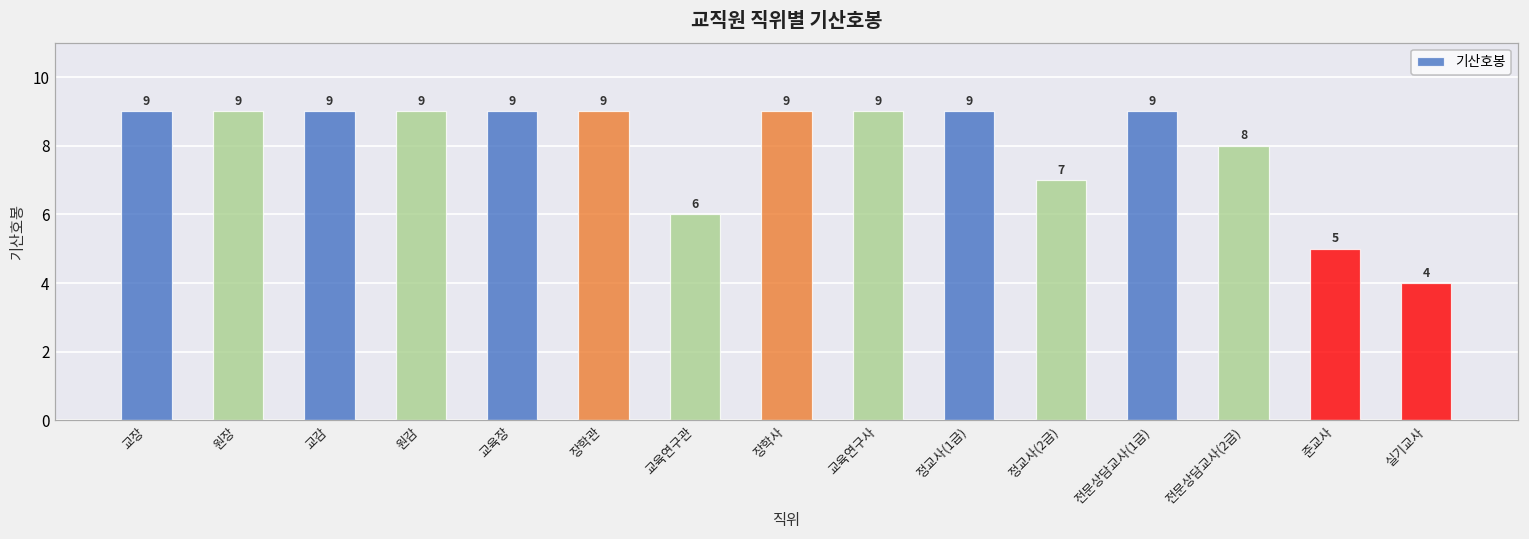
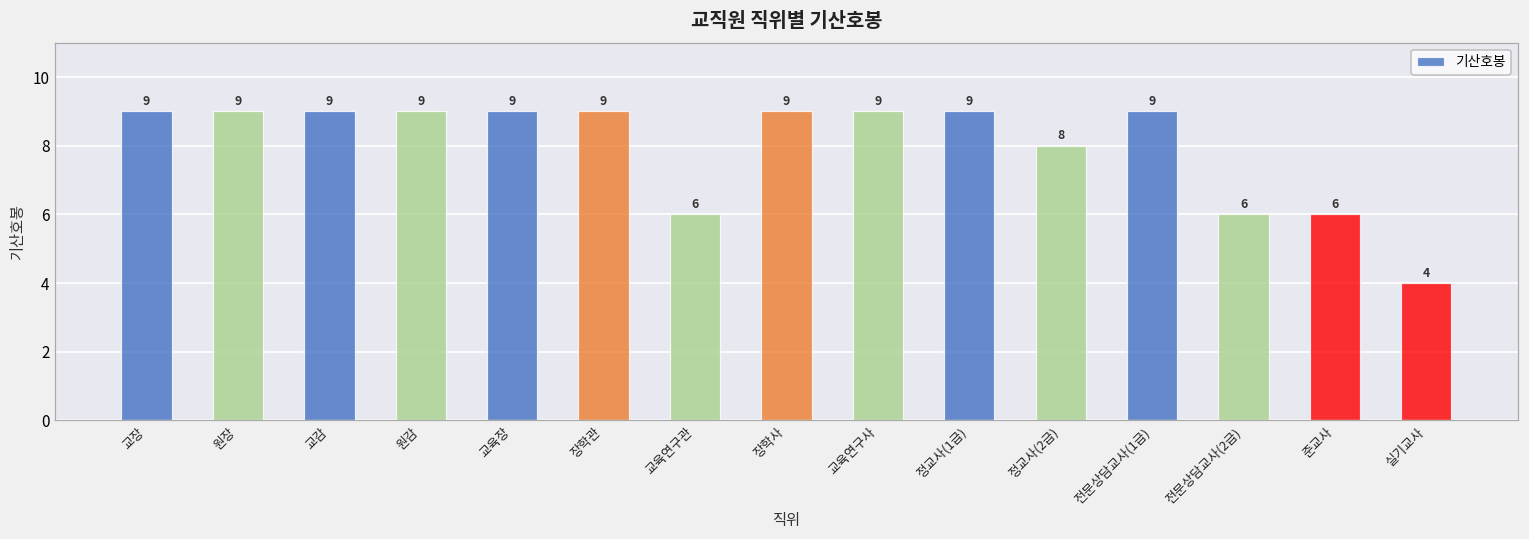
  {
    "교장": 9,
    "원장": 9,
    "교감": 9,
    "원감": 9,
    "교육장": 9,
    "장학관": 9,
    "교육연구관": 6,
    "장학사": 9,
    "교육연구사": 9,
    "정교사(1급)": 9,
-   "정교사(2급)": 7,
+   "정교사(2급)": 8,
    "전문상담교사(1급)": 9,
-   "전문상담교사(2급)": 8,
-   "준교사": 5,
+   "전문상담교사(2급)": 6,
+   "준교사": 6,
    "실기교사": 4
  }
